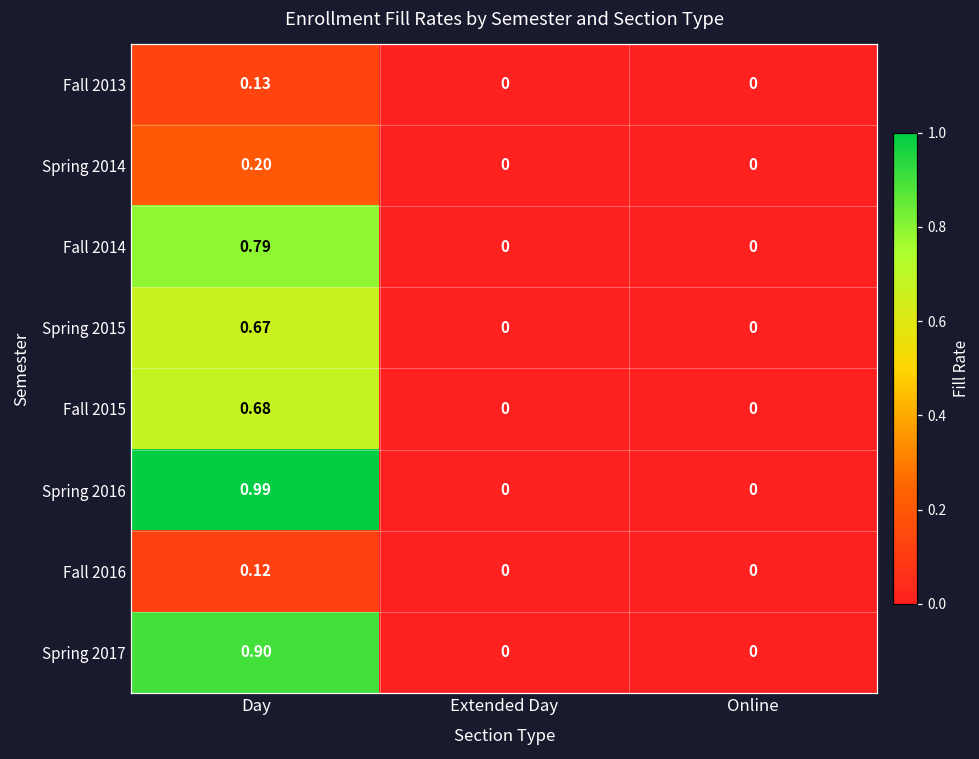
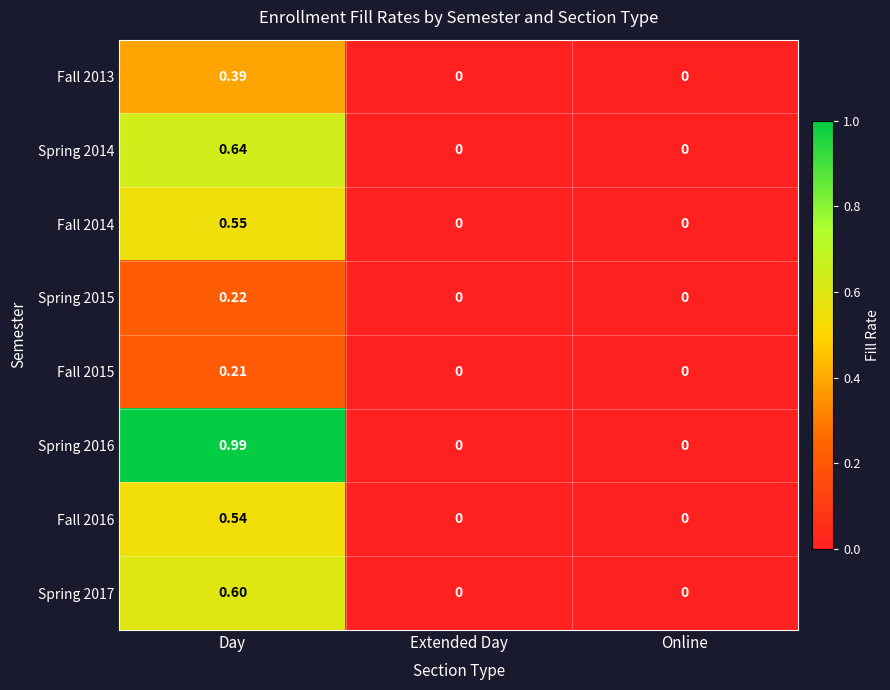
  {
    "Fall 2013": {
-     "Day": 0.13,
+     "Day": 0.39,
      "Extended Day": 0,
      "Online": 0
    },
    "Spring 2014": {
-     "Day": 0.20,
+     "Day": 0.64,
      "Extended Day": 0,
      "Online": 0
    },
    "Fall 2014": {
-     "Day": 0.79,
+     "Day": 0.55,
      "Extended Day": 0,
      "Online": 0
    },
    "Spring 2015": {
-     "Day": 0.67,
+     "Day": 0.22,
      "Extended Day": 0,
      "Online": 0
    },
    "Fall 2015": {
-     "Day": 0.68,
+     "Day": 0.21,
      "Extended Day": 0,
      "Online": 0
    },
    "Spring 2016": {
      "Day": 0.99,
      "Extended Day": 0,
      "Online": 0
    },
    "Fall 2016": {
-     "Day": 0.12,
+     "Day": 0.54,
      "Extended Day": 0,
      "Online": 0
    },
    "Spring 2017": {
-     "Day": 0.90,
+     "Day": 0.60,
      "Extended Day": 0,
      "Online": 0
    }
  }
